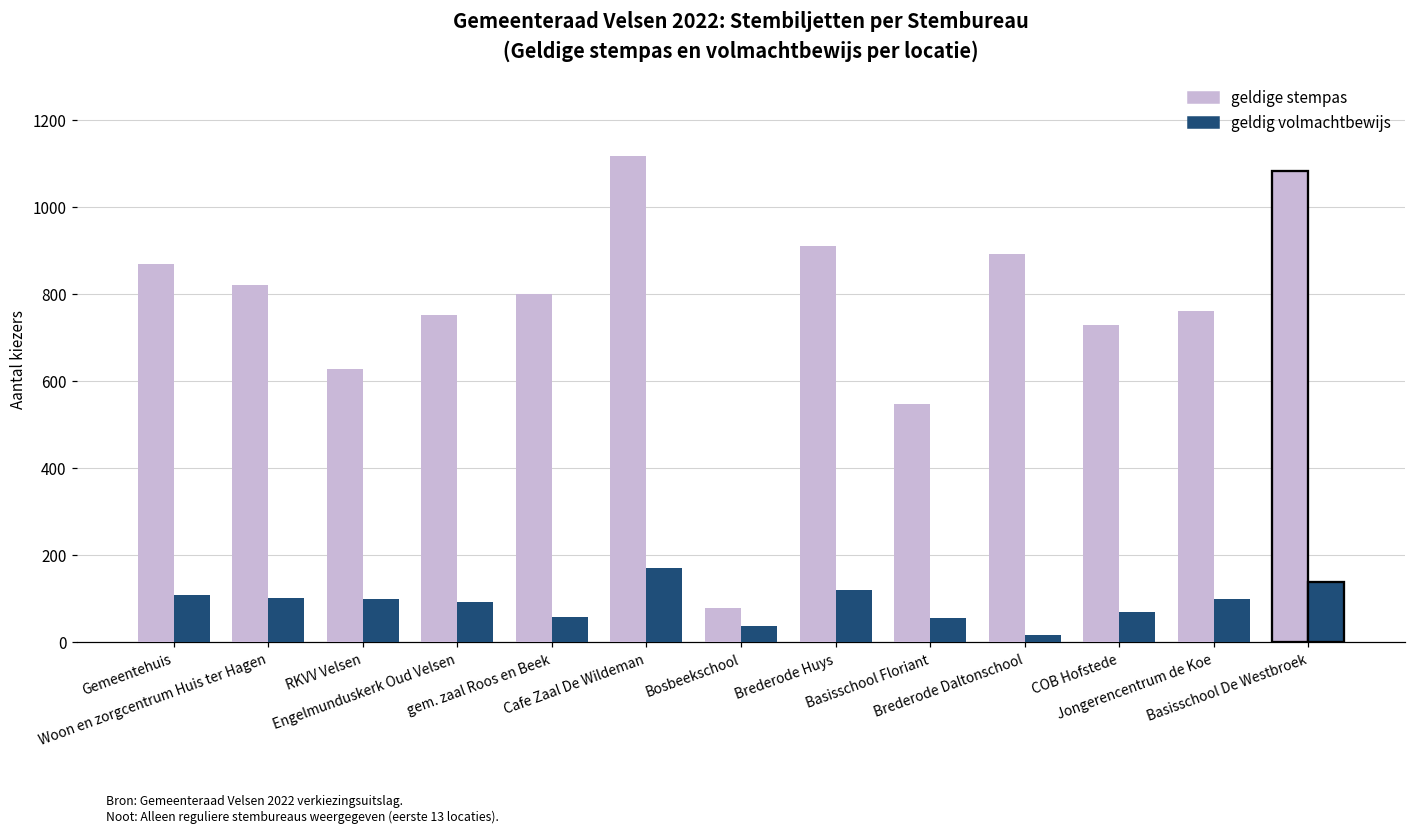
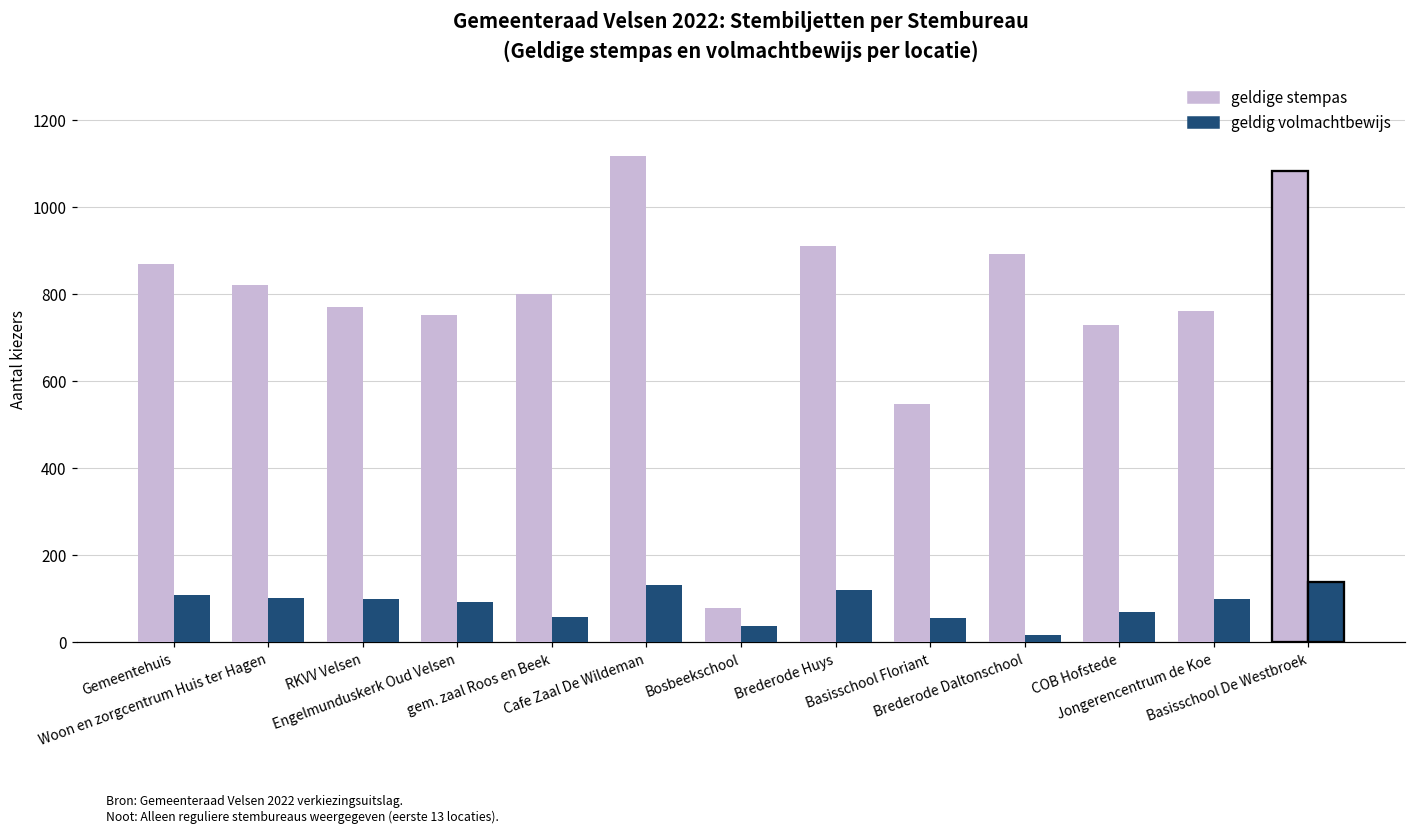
  {
    "geldige stempas": {
      "Gemeentehuis": 870,
      "Woon en zorgcentrum Huis ter Hagen": 820,
-     "RKVV Velsen": 630,
+     "RKVV Velsen": 770,
      "Engelmunduskerk Oud Velsen": 750,
      "gem. zaal Roos en Beek": 800,
      "Cafe Zaal De Wildeman": 1120,
      "Bosbeekschool": 80,
      "Brederode Huys": 910,
      "Basisschool Floriant": 550,
      "Brederode Daltonschool": 890,
      "COB Hofstede": 730,
      "Jongerencentrum de Koe": 760,
      "Basisschool De Westbroek": 1080
    },
    "geldig volmachtbewijs": {
      "Gemeentehuis": 110,
      "Woon en zorgcentrum Huis ter Hagen": 100,
      "RKVV Velsen": 100,
      "Engelmunduskerk Oud Velsen": 90,
      "gem. zaal Roos en Beek": 60,
-     "Cafe Zaal De Wildeman": 170,
+     "Cafe Zaal De Wildeman": 130,
      "Bosbeekschool": 40,
      "Brederode Huys": 120,
      "Basisschool Floriant": 60,
      "Brederode Daltonschool": 20,
      "COB Hofstede": 70,
      "Jongerencentrum de Koe": 100,
      "Basisschool De Westbroek": 140
    }
  }
